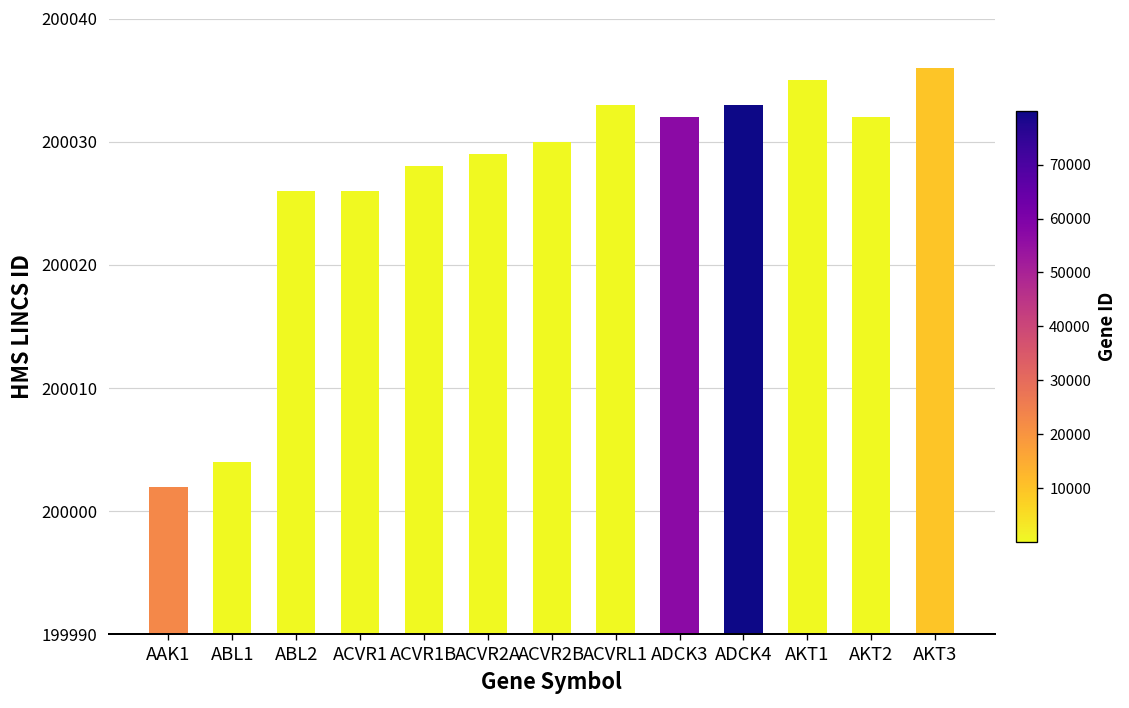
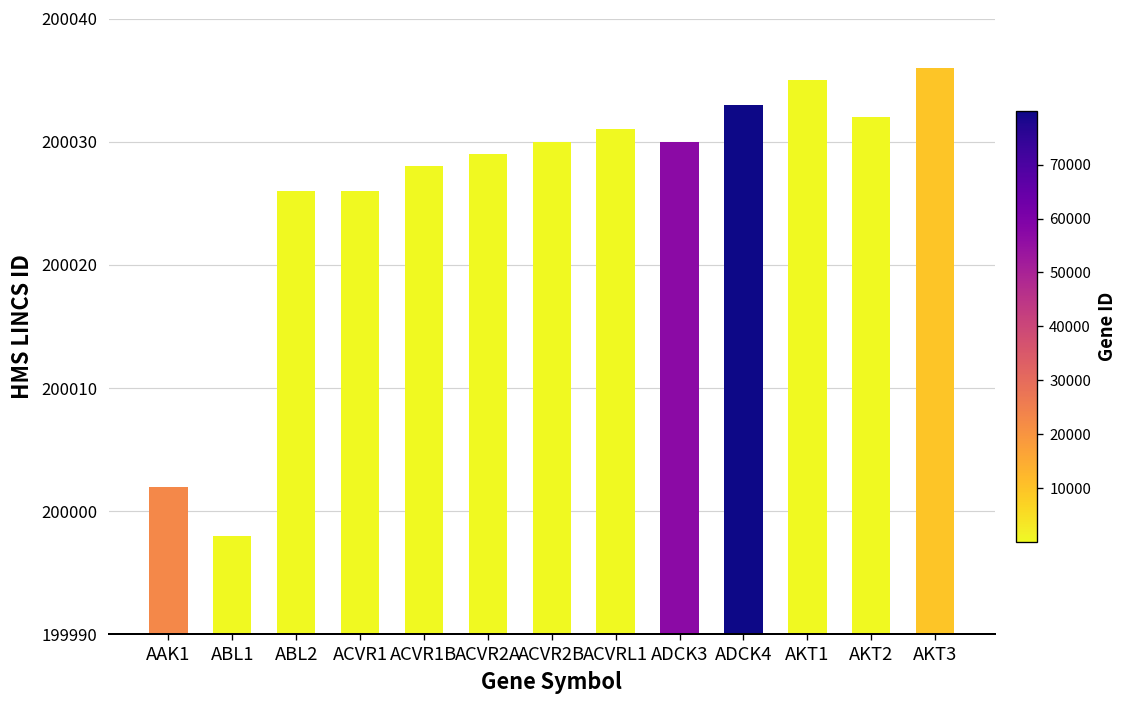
  {
    "AAK1": 200002,
-   "ABL1": 200004,
+   "ABL1": 199998,
    "ABL2": 200026,
    "ACVR1": 200026,
    "ACVR1B": 200028,
    "ACVR2A": 200029,
    "ACVR2B": 200030,
-   "ACVRL1": 200033,
-   "ADCK3": 200032,
+   "ACVRL1": 200031,
+   "ADCK3": 200030,
    "ADCK4": 200033,
    "AKT1": 200035,
    "AKT2": 200032,
    "AKT3": 200036
  }
